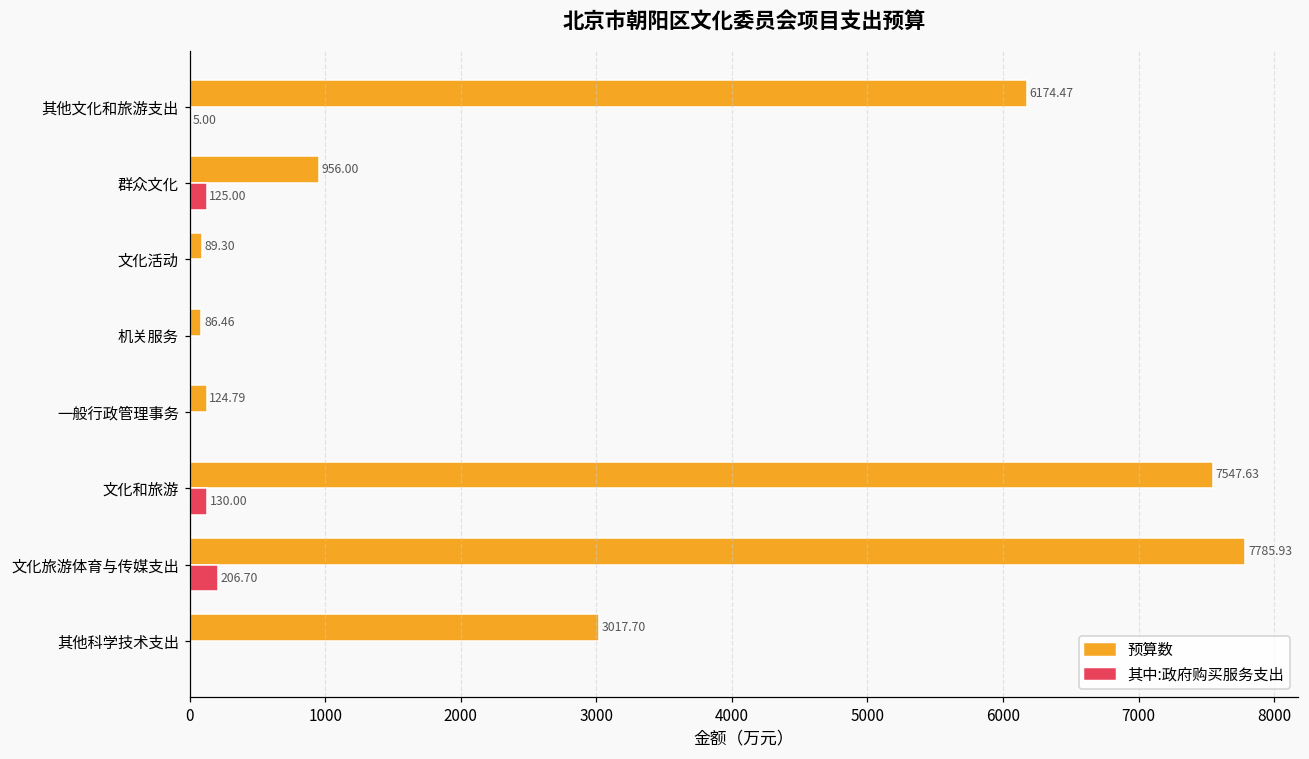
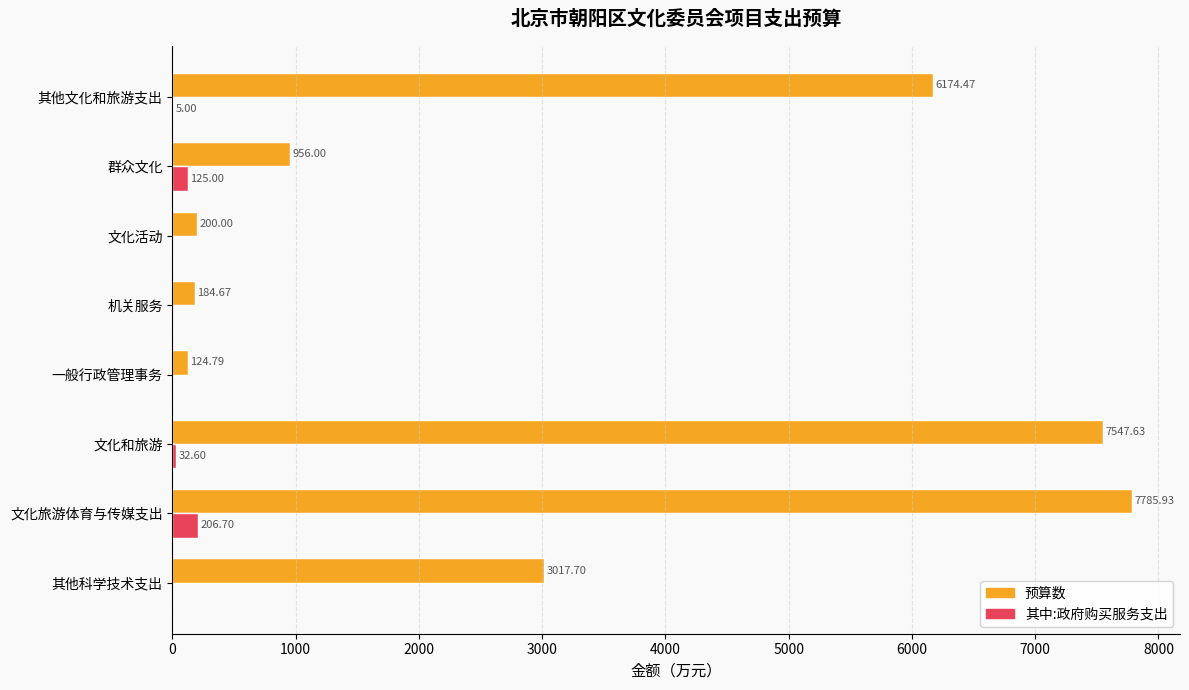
  {
    "预算数": {
      "其他文化和旅游支出": 6174.47,
      "群众文化": 956.00,
-     "文化活动": 89.30,
-     "机关服务": 86.46,
+     "文化活动": 200.00,
+     "机关服务": 184.67,
      "一般行政管理事务": 124.79,
      "文化和旅游": 7547.63,
      "文化旅游体育与传媒支出": 7785.93,
      "其他科学技术支出": 3017.70
    },
    "其中:政府购买服务支出": {
      "其他文化和旅游支出": 5.00,
      "群众文化": 125.00,
-     "文化和旅游": 130.00,
+     "文化和旅游": 32.60,
      "文化旅游体育与传媒支出": 206.70
    }
  }
